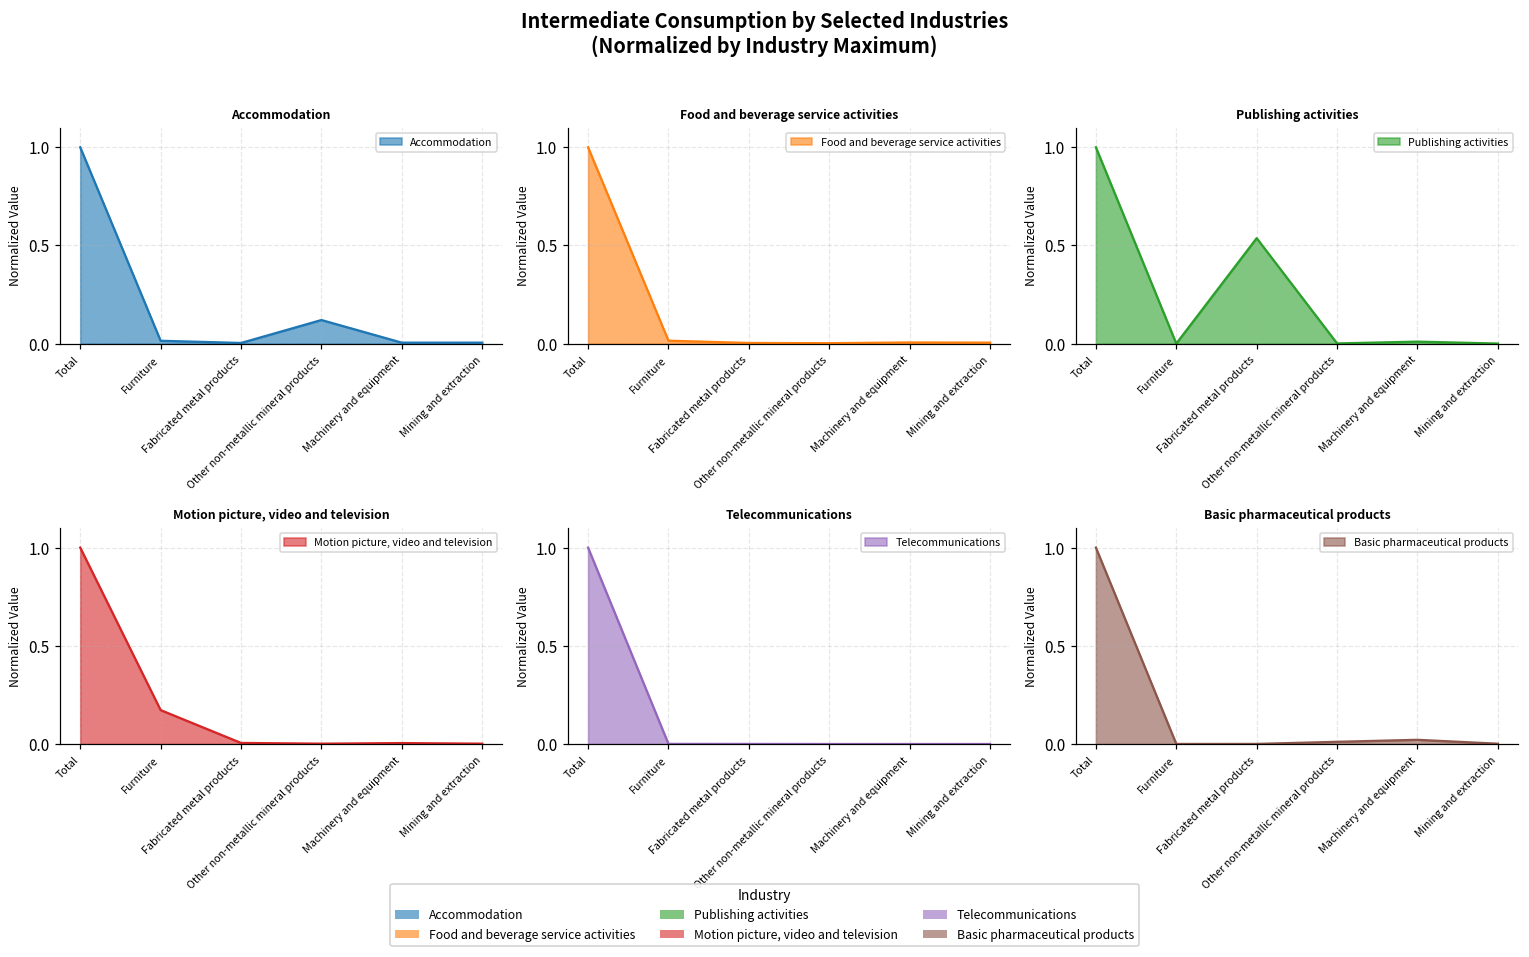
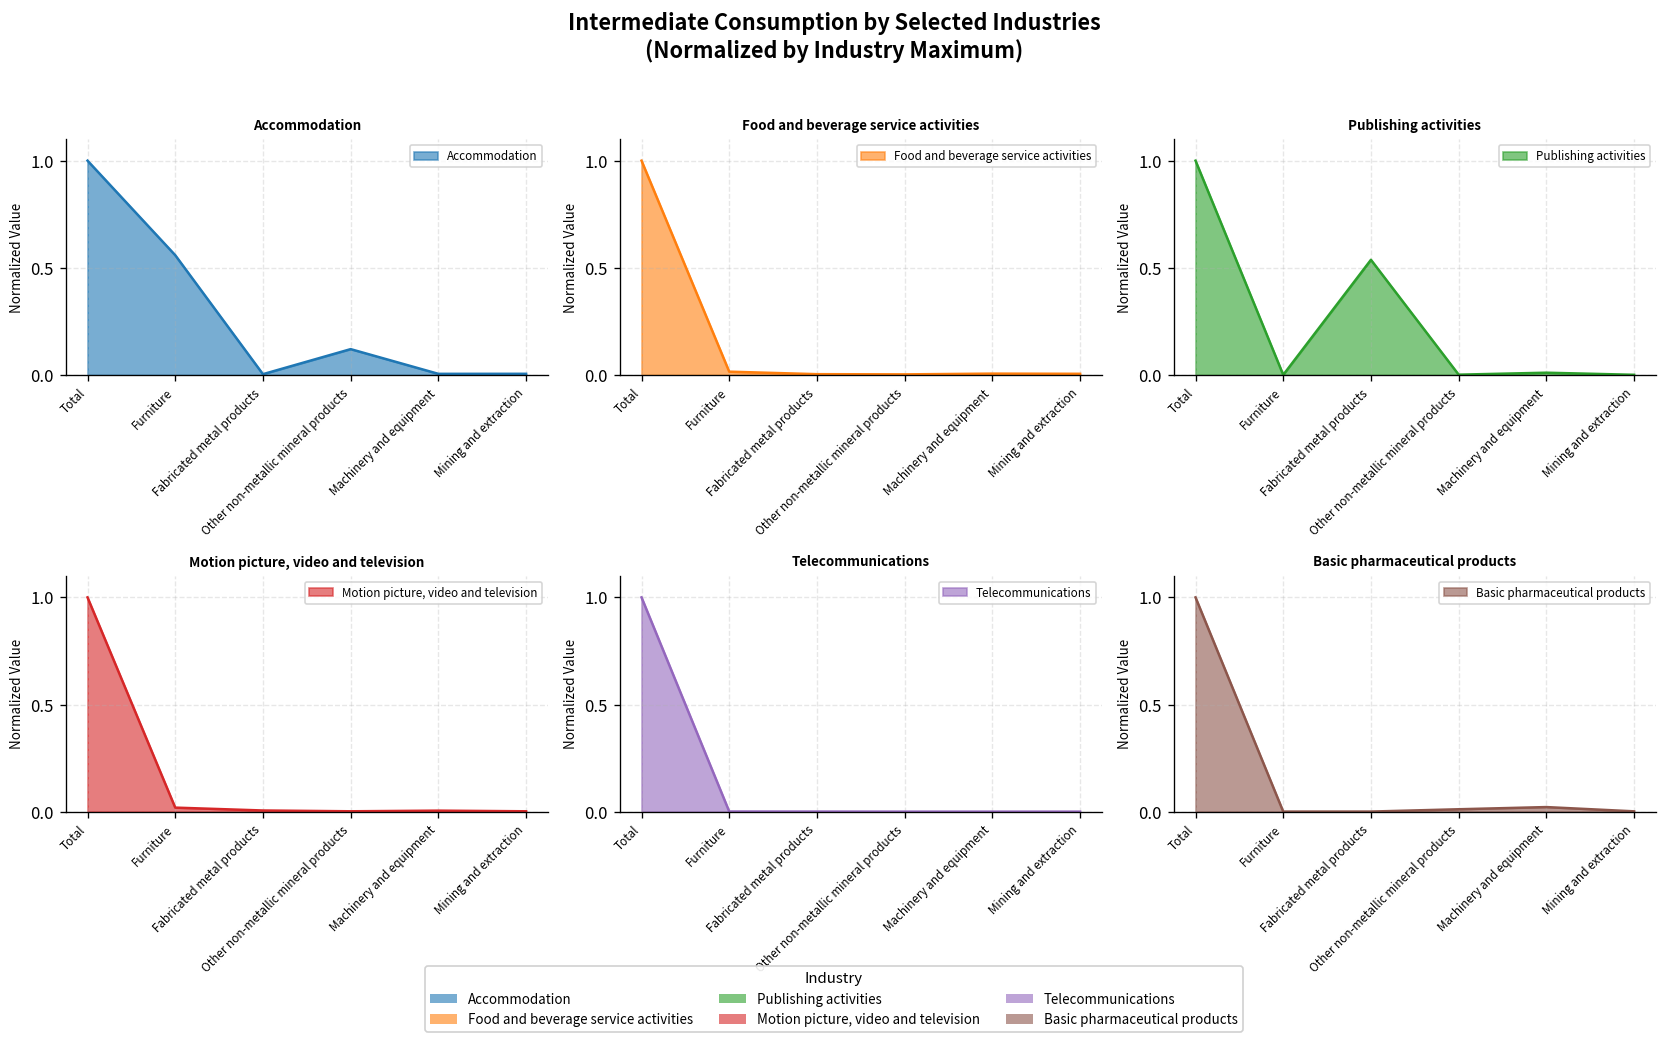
  {
    "Accommodation": {
      "Total": 1.00,
-     "Furniture": 0.01,
+     "Furniture": 0.56,
      "Fabricated metal products": 0.00,
      "Other non-metallic mineral products": 0.12,
      "Machinery and equipment": 0.01,
      "Mining and extraction": 0.01
    },
    "Food and beverage service activities": {
      "Total": 1.00,
      "Furniture": 0.02,
      "Fabricated metal products": 0.00,
      "Other non-metallic mineral products": 0.00,
      "Machinery and equipment": 0.01,
      "Mining and extraction": 0.01
    },
    "Publishing activities": {
      "Total": 1.00,
      "Furniture": 0.00,
      "Fabricated metal products": 0.54,
      "Other non-metallic mineral products": 0.00,
      "Machinery and equipment": 0.01,
      "Mining and extraction": 0.00
    },
    "Motion picture, video and television": {
      "Total": 1.00,
-     "Furniture": 0.17,
+     "Furniture": 0.02,
      "Fabricated metal products": 0.01,
      "Other non-metallic mineral products": 0.00,
      "Machinery and equipment": 0.00,
      "Mining and extraction": 0.00
    },
    "Telecommunications": {
      "Total": 1.00,
      "Furniture": 0.00,
      "Fabricated metal products": 0.00,
      "Other non-metallic mineral products": 0.00,
      "Machinery and equipment": 0.00,
      "Mining and extraction": 0.00
    },
    "Basic pharmaceutical products": {
      "Total": 1.00,
      "Furniture": 0.00,
      "Fabricated metal products": 0.00,
      "Other non-metallic mineral products": 0.01,
      "Machinery and equipment": 0.02,
      "Mining and extraction": 0.00
    }
  }
